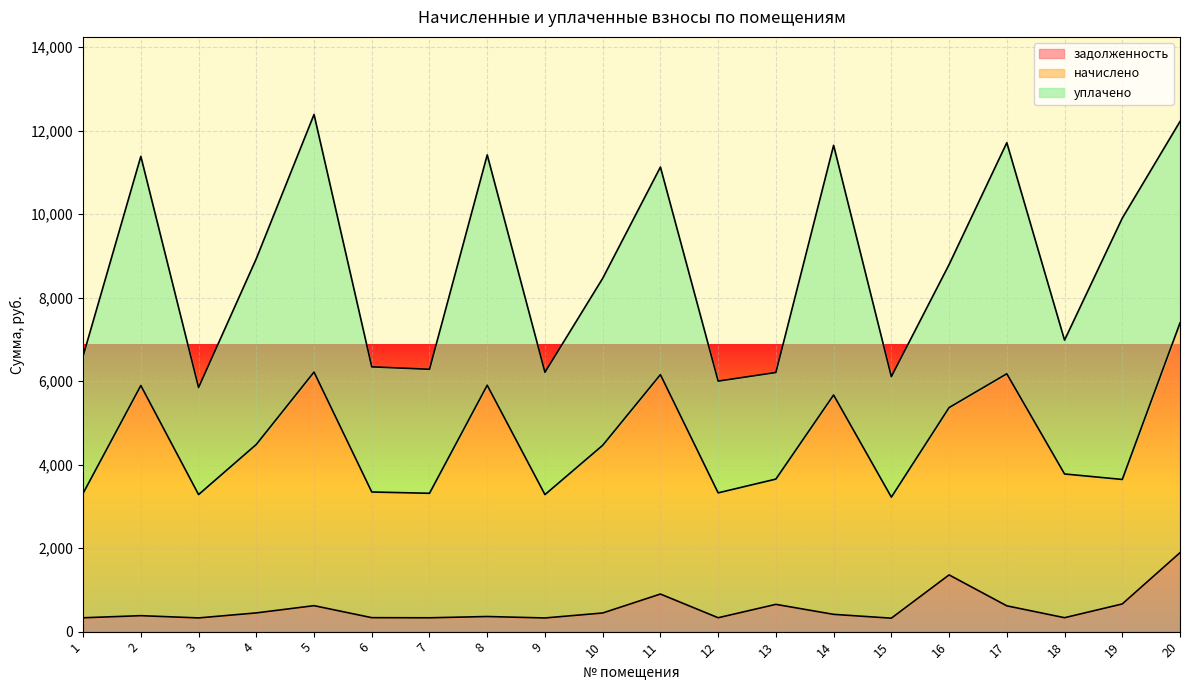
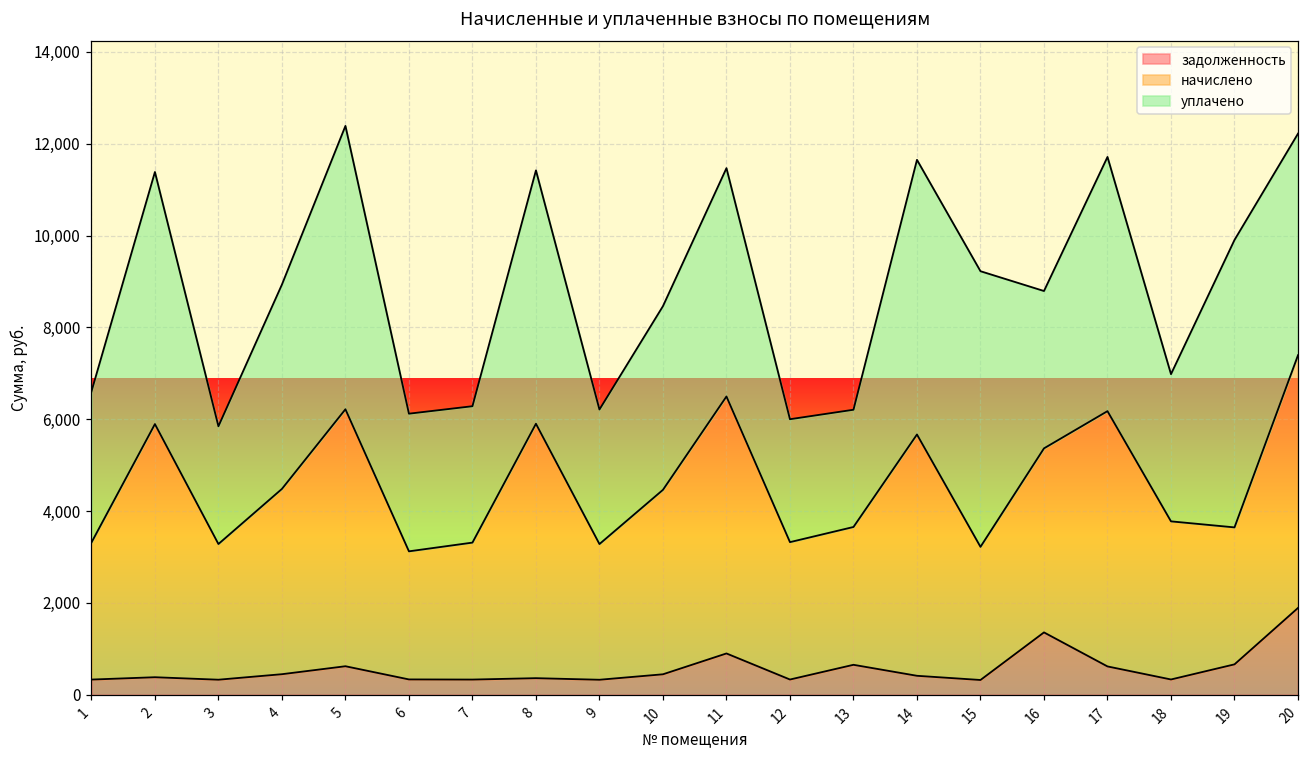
  {
    "задолженность": {
      "1": "300",
      "2": "400",
      "3": "300",
      "4": "400",
      "5": "600",
      "6": "300",
      "7": "300",
      "8": "400",
      "9": "300",
      "10": "400",
      "11": "900",
      "12": "300",
      "13": "700",
      "14": "400",
      "15": "300",
      "16": "1,400",
      "17": "600",
      "18": "300",
      "19": "700",
      "20": "1,900"
    },
    "начислено": {
      "1": "3,000",
      "2": "5,500",
      "3": "3,000",
      "4": "4,000",
      "5": "5,600",
-     "6": "3,000",
+     "6": "2,800",
      "7": "3,000",
      "8": "5,500",
      "9": "3,000",
      "10": "4,000",
-     "11": "5,300",
+     "11": "5,600",
      "12": "3,000",
      "13": "3,000",
      "14": "5,300",
      "15": "2,900",
      "16": "4,000",
      "17": "5,600",
      "18": "3,400",
      "19": "3,000",
      "20": "5,500"
    },
    "уплачено": {
      "1": "3,300",
      "2": "5,500",
      "3": "2,600",
      "4": "4,400",
      "5": "6,200",
      "6": "3,000",
      "7": "3,000",
      "8": "5,500",
      "9": "2,900",
      "10": "4,000",
      "11": "5,000",
      "12": "2,700",
      "13": "2,600",
      "14": "6,000",
-     "15": "2,900",
+     "15": "6,000",
      "16": "3,400",
      "17": "5,500",
      "18": "3,200",
      "19": "6,300",
      "20": "4,800"
    }
  }
